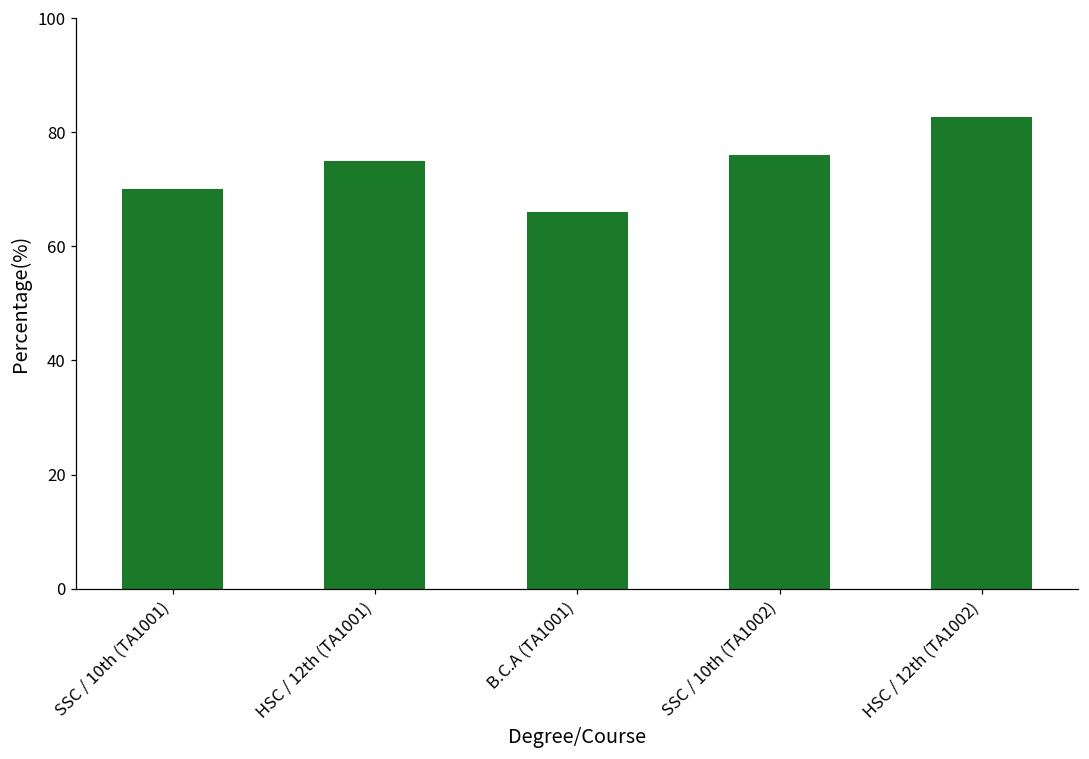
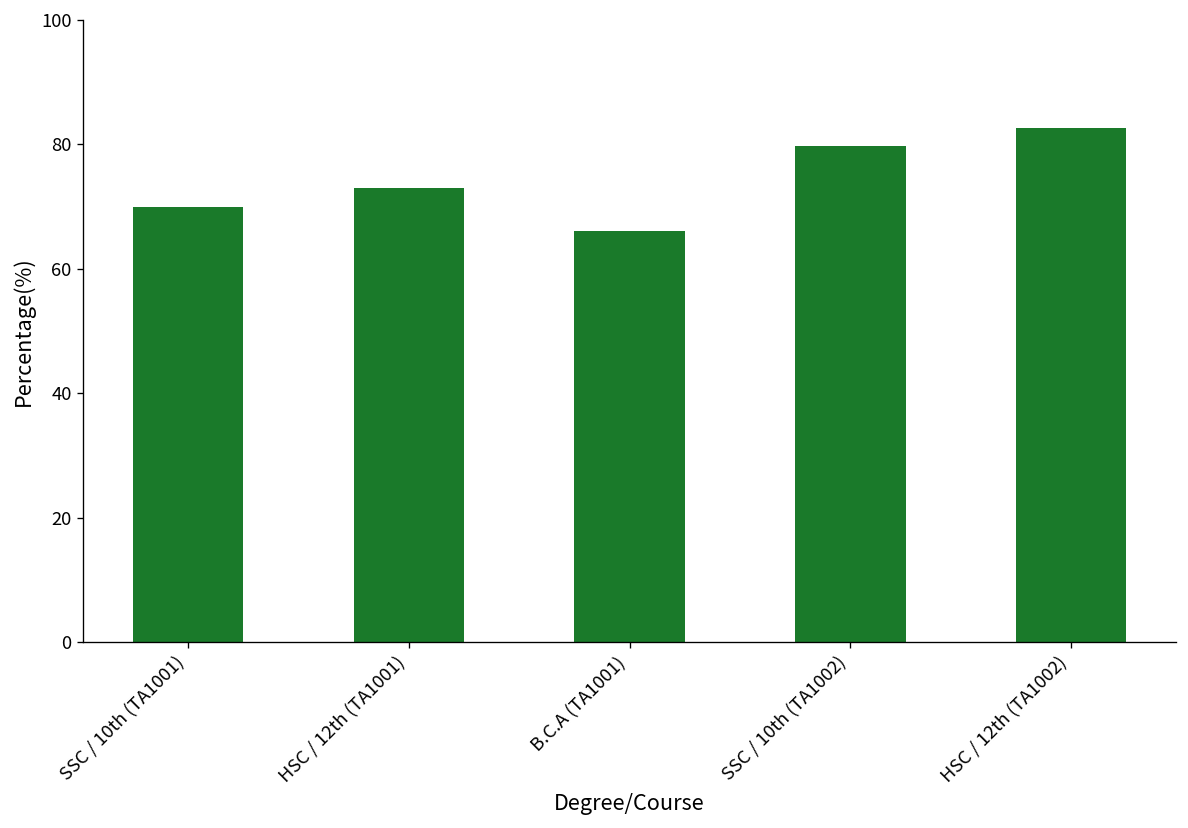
  {
    "SSC / 10th (TA1001)": 70,
-   "HSC / 12th (TA1001)": 75,
+   "HSC / 12th (TA1001)": 73,
    "B.C.A (TA1001)": 66,
-   "SSC / 10th (TA1002)": 76,
+   "SSC / 10th (TA1002)": 80,
    "HSC / 12th (TA1002)": 83
  }
